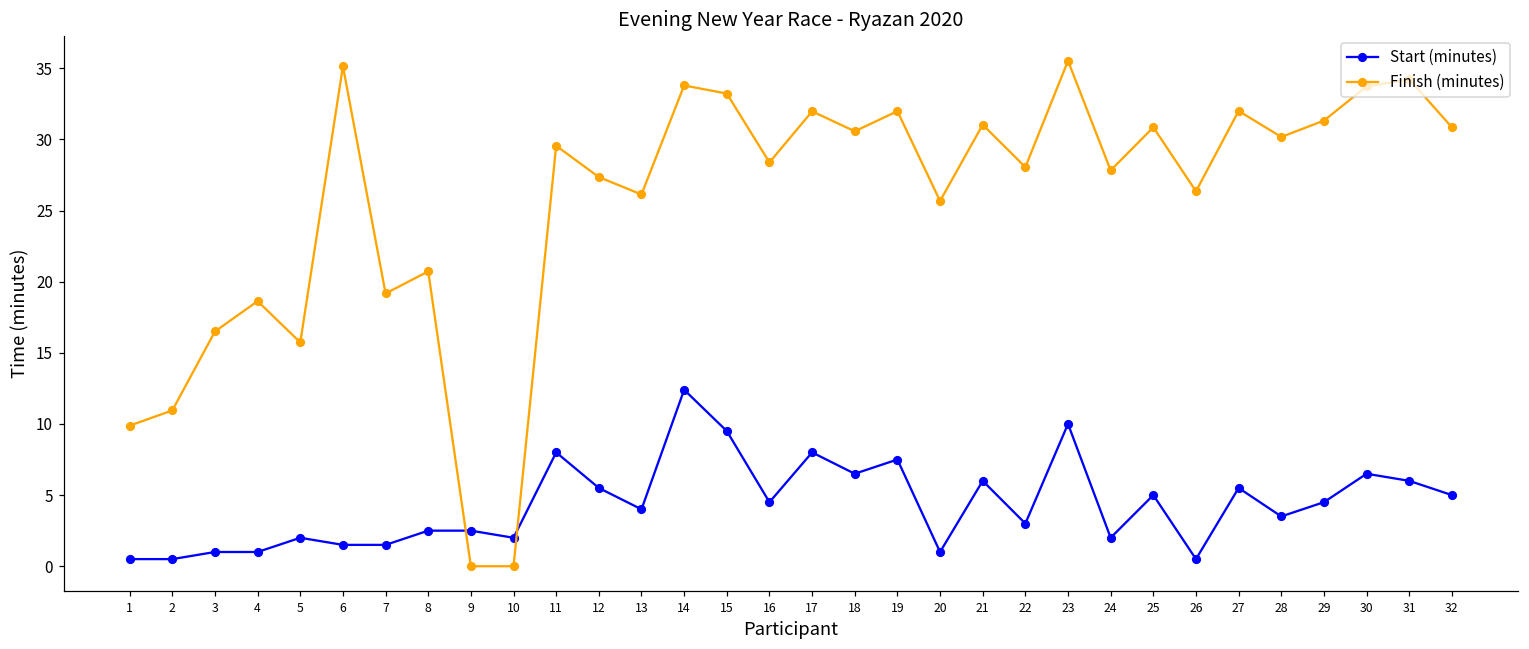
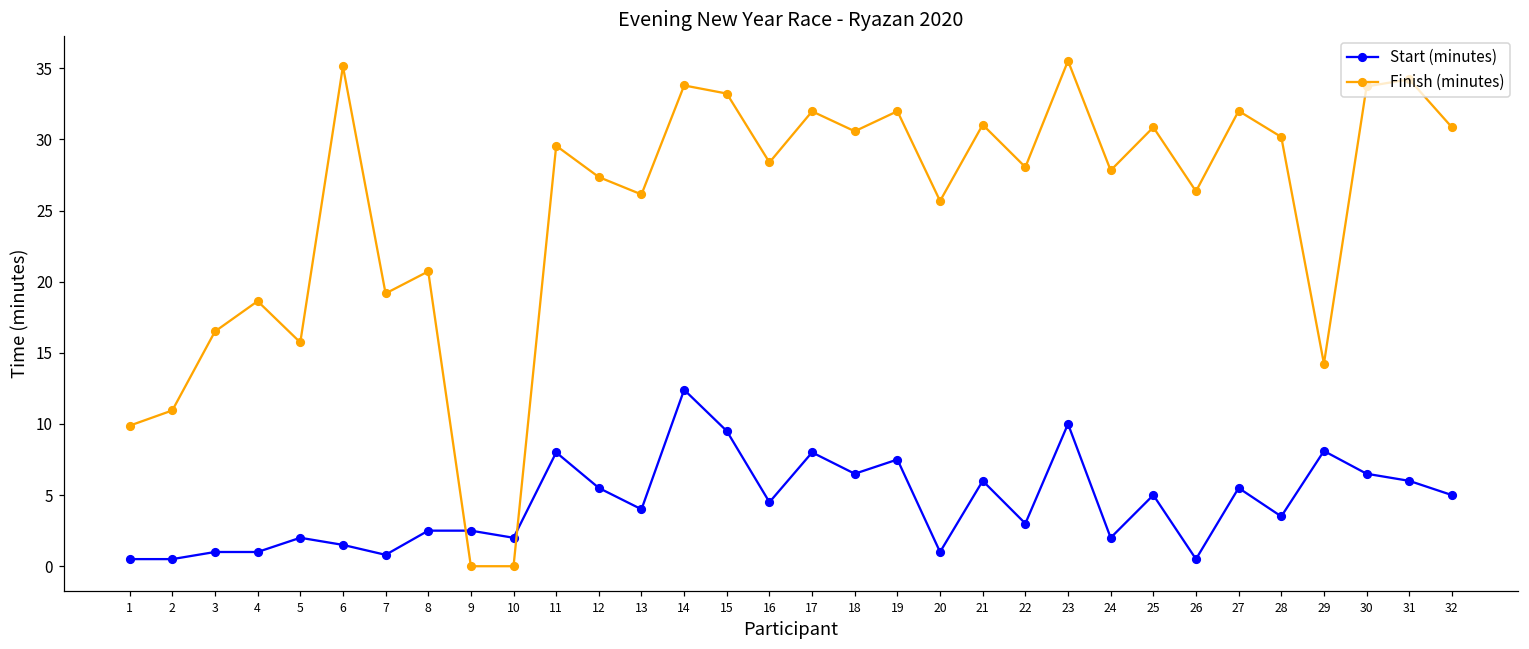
  {
    "Start (minutes)": {
      "1": 0.5,
      "2": 0.5,
      "3": 1.0,
      "4": 1.0,
      "5": 2.0,
      "6": 1.5,
-     "7": 1.5,
+     "7": 0.8,
      "8": 2.5,
      "9": 2.5,
      "10": 2.0,
      "11": 8.0,
      "12": 5.5,
      "13": 4.0,
      "14": 12.4,
      "15": 9.5,
      "16": 4.5,
      "17": 8.0,
      "18": 6.5,
      "19": 7.5,
      "20": 1.0,
      "21": 6.0,
      "22": 3.0,
      "23": 10.0,
      "24": 2.0,
      "25": 5.0,
      "26": 0.5,
      "27": 5.5,
      "28": 3.5,
-     "29": 4.5,
+     "29": 8.1,
      "30": 6.5,
      "31": 6.0,
      "32": 5.0
    },
    "Finish (minutes)": {
      "1": 9.9,
      "2": 11.0,
      "3": 16.5,
      "4": 18.6,
      "5": 15.7,
      "6": 35.1,
      "7": 19.2,
      "8": 20.7,
      "9": 0.0,
      "10": 0.0,
      "11": 29.6,
      "12": 27.4,
      "13": 26.1,
      "14": 33.8,
      "15": 33.2,
      "16": 28.4,
      "17": 32.0,
      "18": 30.6,
      "19": 32.0,
      "20": 25.7,
      "21": 31.0,
      "22": 28.1,
      "23": 35.5,
      "24": 27.8,
      "25": 30.9,
      "26": 26.4,
      "27": 32.0,
      "28": 30.2,
-     "29": 31.3,
+     "29": 14.2,
      "32": 30.9
    }
  }
